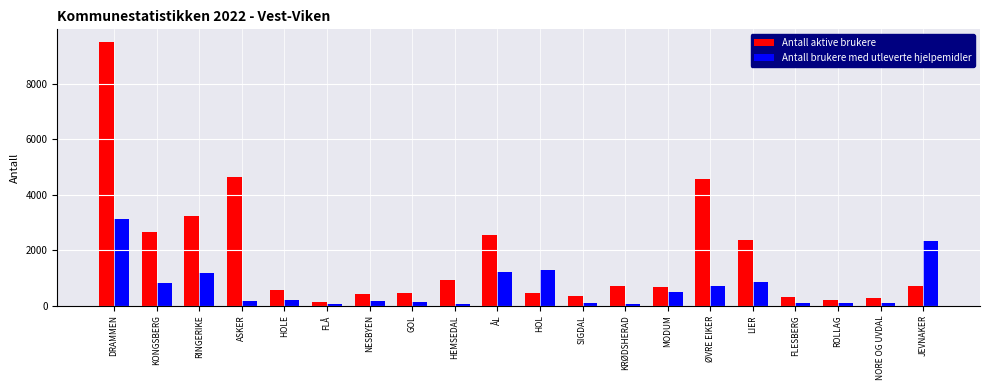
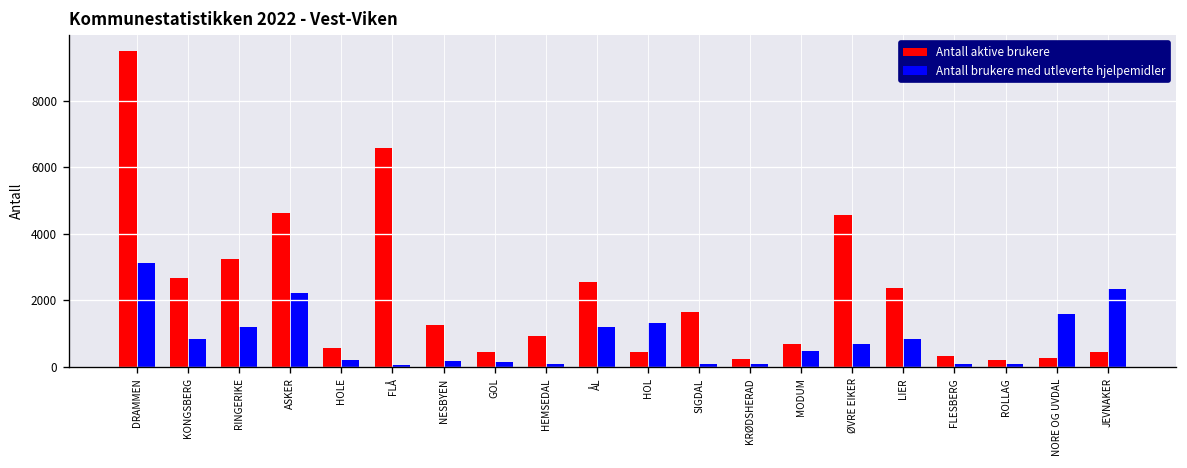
  {
    "Antall aktive brukere": {
      "DRAMMEN": 9500,
      "KONGSBERG": 2700,
      "RINGERIKE": 3200,
      "ASKER": 4600,
      "HOLE": 600,
-     "FLÅ": 100,
-     "NESBYEN": 400,
+     "FLÅ": 6600,
+     "NESBYEN": 1300,
      "GOL": 400,
      "HEMSEDAL": 900,
      "ÅL": 2600,
      "HOL": 400,
-     "SIGDAL": 400,
-     "KRØDSHERAD": 700,
+     "SIGDAL": 1700,
+     "KRØDSHERAD": 200,
      "MODUM": 700,
      "ØVRE EIKER": 4600,
      "LIER": 2400,
      "FLESBERG": 300,
      "ROLLAG": 200,
      "NORE OG UVDAL": 300,
-     "JEVNAKER": 700
+     "JEVNAKER": 400
    },
    "Antall brukere med utleverte hjelpemidler": {
      "DRAMMEN": 3100,
      "KONGSBERG": 800,
      "RINGERIKE": 1200,
-     "ASKER": 200,
+     "ASKER": 2200,
      "HOLE": 200,
      "NESBYEN": 200,
      "GOL": 100,
      "ÅL": 1200,
      "HOL": 1300,
      "MODUM": 500,
      "ØVRE EIKER": 700,
      "LIER": 800,
      "FLESBERG": 100,
-     "NORE OG UVDAL": 100,
+     "NORE OG UVDAL": 1600,
      "JEVNAKER": 2300
    }
  }
